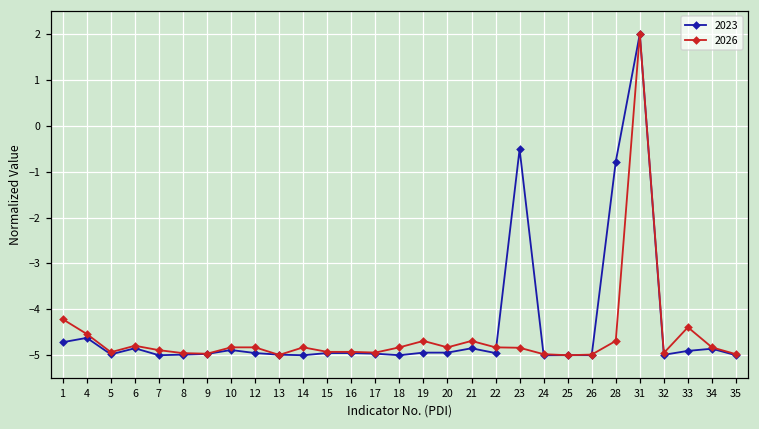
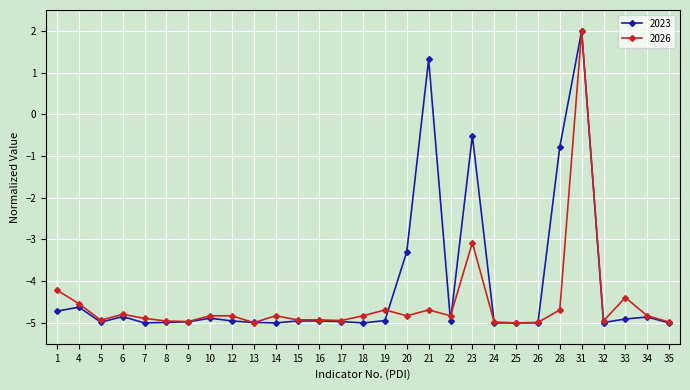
  {
    "2023": {
      "1": -4.7,
      "4": -4.6,
      "7": -5.0,
      "12": -5.0,
      "14": -5.0,
      "18": -5.0,
      "19": -4.9,
-     "20": -4.9,
-     "21": -4.8,
+     "20": -3.3,
+     "21": 1.3,
      "22": -5.0,
      "23": -0.5,
      "28": -0.8,
      "33": -4.9
    },
    "2026": {
      "1": -4.2,
      "4": -4.5,
      "7": -4.9,
      "12": -4.8,
      "14": -4.8,
      "18": -4.8,
      "19": -4.7,
      "20": -4.8,
      "21": -4.7,
      "22": -4.8,
-     "23": -4.8,
+     "23": -3.1,
      "28": -4.7,
      "33": -4.4
    }
  }
